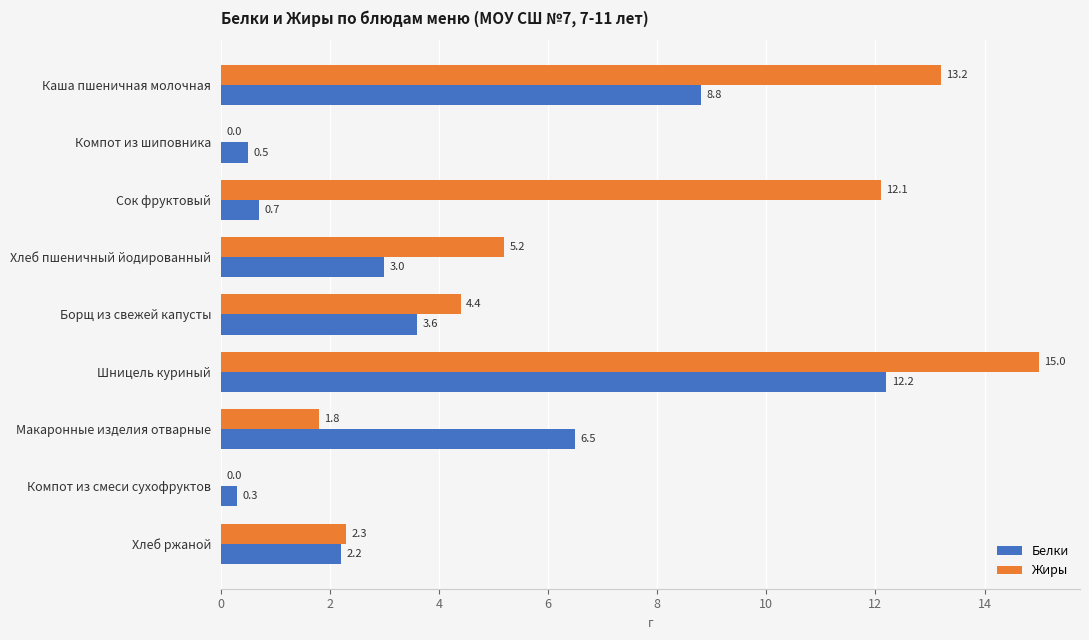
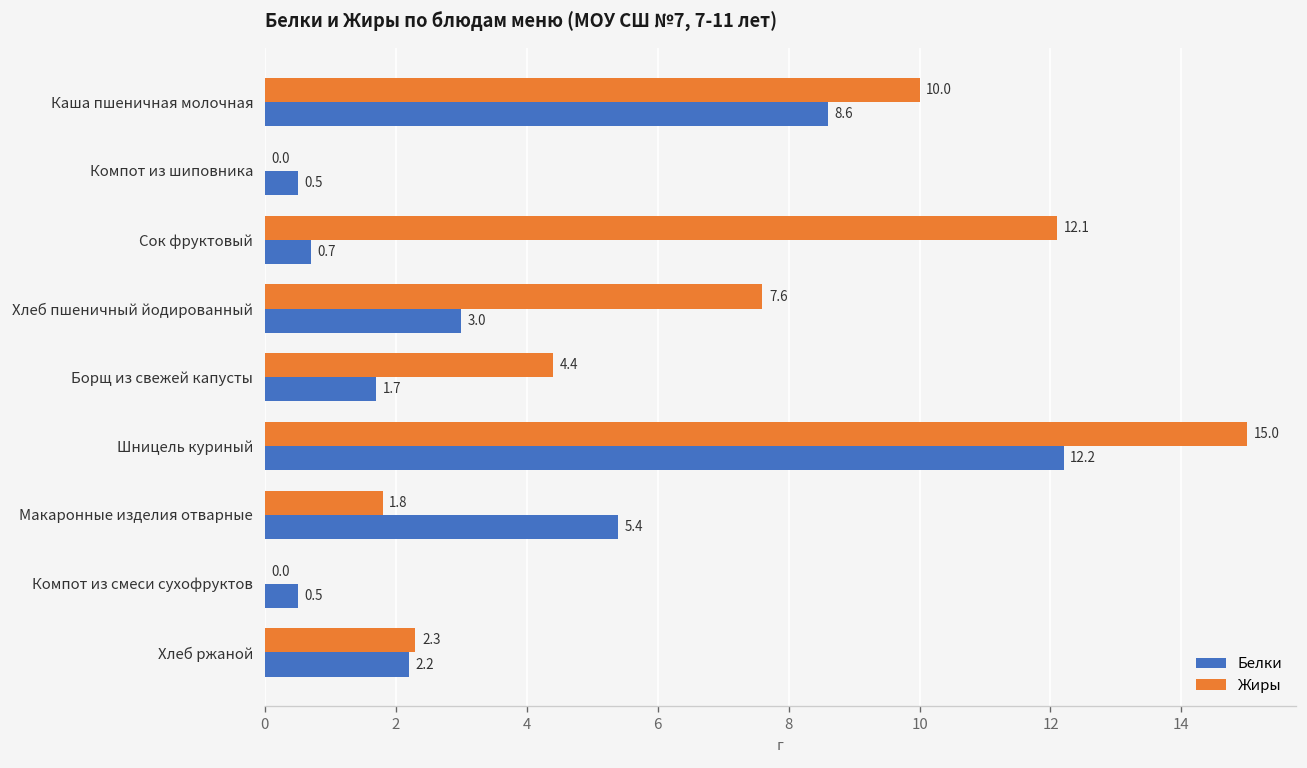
  {
    "Белки": {
-     "Каша пшеничная молочная": 8.8,
+     "Каша пшеничная молочная": 8.6,
      "Компот из шиповника": 0.5,
      "Сок фруктовый": 0.7,
      "Хлеб пшеничный йодированный": 3.0,
-     "Борщ из свежей капусты": 3.6,
+     "Борщ из свежей капусты": 1.7,
      "Шницель куриный": 12.2,
-     "Макаронные изделия отварные": 6.5,
-     "Компот из смеси сухофруктов": 0.3,
+     "Макаронные изделия отварные": 5.4,
+     "Компот из смеси сухофруктов": 0.5,
      "Хлеб ржаной": 2.2
    },
    "Жиры": {
-     "Каша пшеничная молочная": 13.2,
+     "Каша пшеничная молочная": 10.0,
      "Компот из шиповника": 0.0,
      "Сок фруктовый": 12.1,
-     "Хлеб пшеничный йодированный": 5.2,
+     "Хлеб пшеничный йодированный": 7.6,
      "Борщ из свежей капусты": 4.4,
      "Шницель куриный": 15.0,
      "Макаронные изделия отварные": 1.8,
      "Компот из смеси сухофруктов": 0.0,
      "Хлеб ржаной": 2.3
    }
  }
